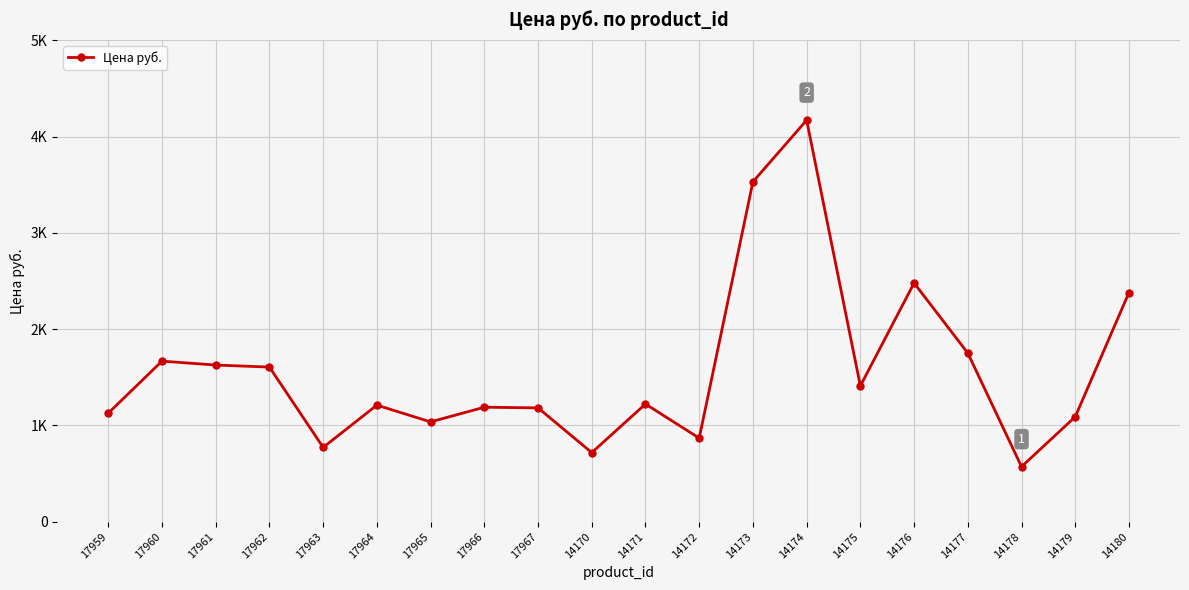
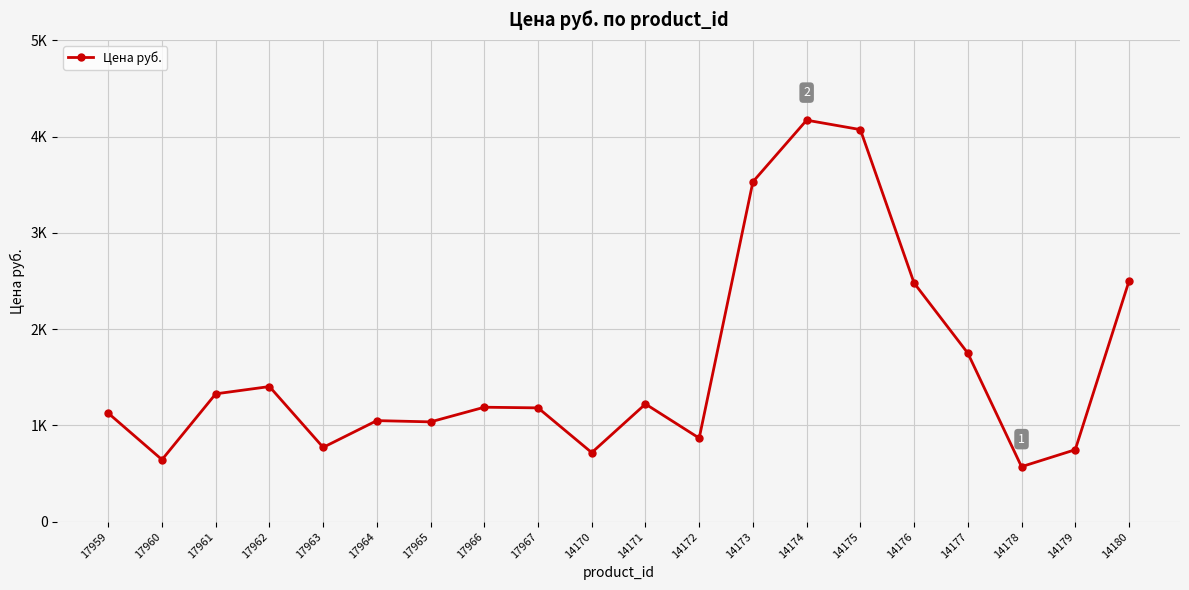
  {
    "17959": 1100,
-   "17960": 1700,
-   "17961": 1600,
-   "17962": 1600,
+   "17960": 600,
+   "17961": 1300,
+   "17962": 1400,
    "17963": 800,
-   "17964": 1200,
+   "17964": 1100,
    "17965": 1000,
    "17966": 1200,
    "17967": 1200,
    "14170": 700,
    "14171": 1200,
    "14172": 900,
    "14173": 3500,
-   "14175": 1400,
+   "14175": 4100,
    "14176": 2500,
    "14177": 1800,
-   "14179": 1100,
-   "14180": 2400
+   "14179": 700,
+   "14180": 2500
  }
